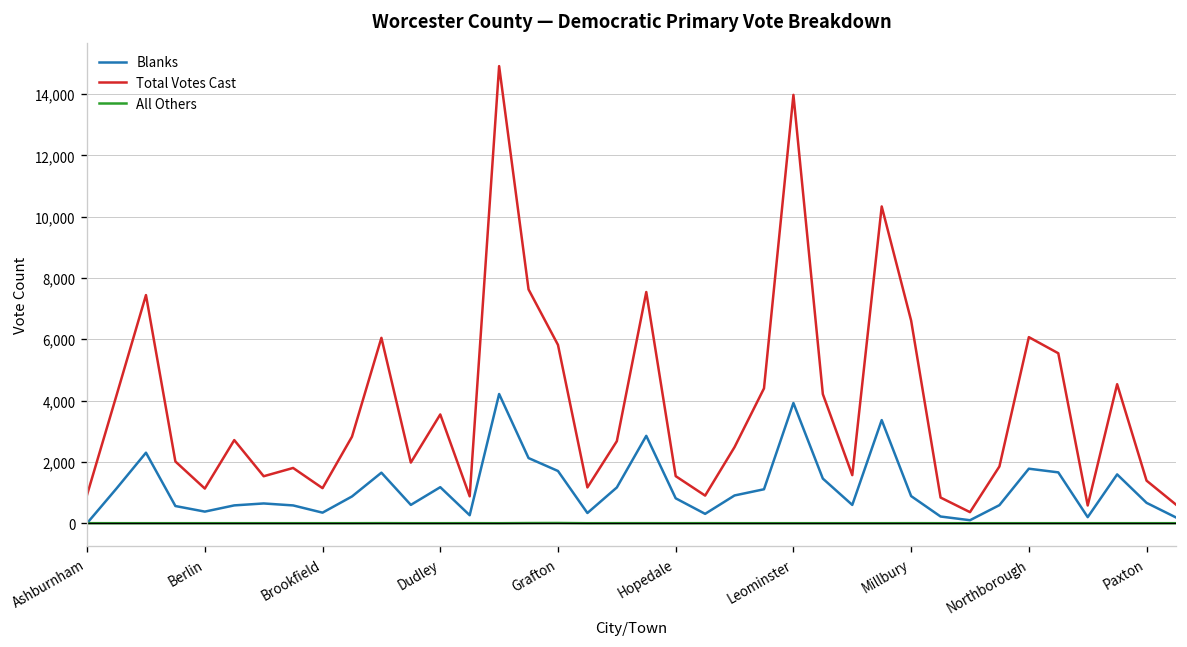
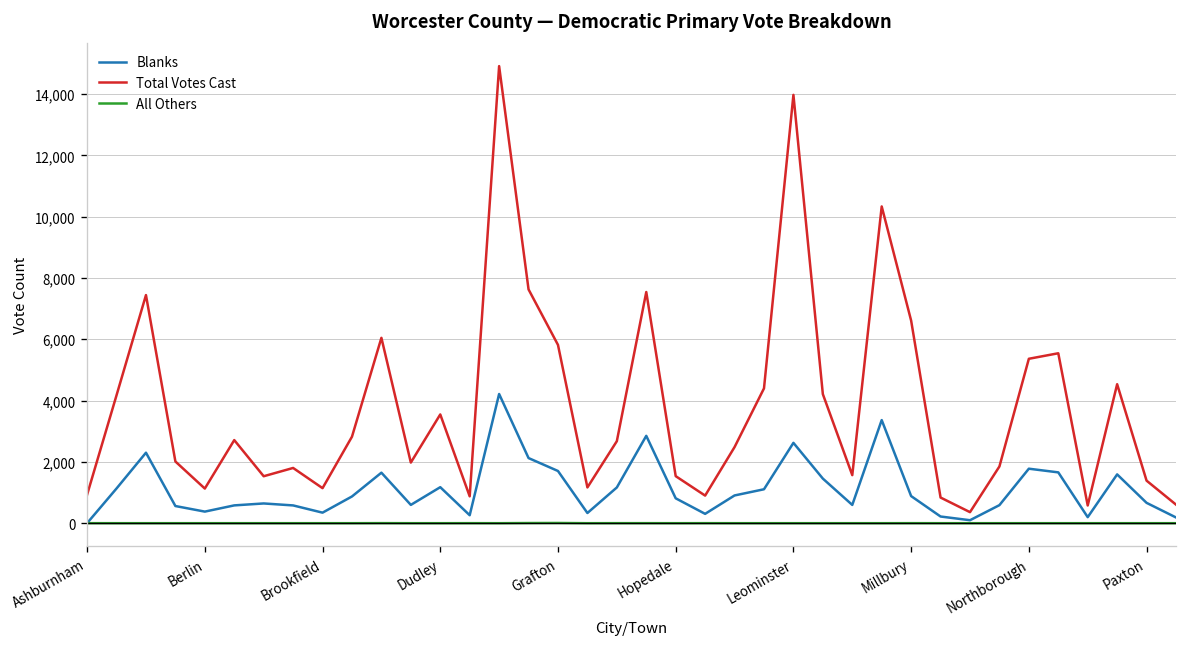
  {
    "Blanks": {
      "Berlin": "400",
      "Brookfield": "300",
      "Dudley": "1,200",
      "Grafton": "1,700",
      "Hopedale": "800",
-     "Leominster": "3,900",
+     "Leominster": "2,600",
      "Millbury": "900",
      "Northborough": "1,800",
      "Paxton": "700"
    },
    "Total Votes Cast": {
      "Ashburnham": "900",
      "Berlin": "1,100",
      "Brookfield": "1,100",
      "Dudley": "3,500",
      "Grafton": "5,800",
      "Hopedale": "1,500",
      "Leominster": "14,000",
      "Millbury": "6,600",
-     "Northborough": "6,100",
+     "Northborough": "5,400",
      "Paxton": "1,400"
    },
    "All Others": {
      "Berlin": "0",
      "Brookfield": "0",
      "Dudley": "0",
      "Grafton": "0",
      "Hopedale": "0",
      "Leominster": "0",
      "Millbury": "0",
      "Northborough": "0",
      "Paxton": "0"
    }
  }
